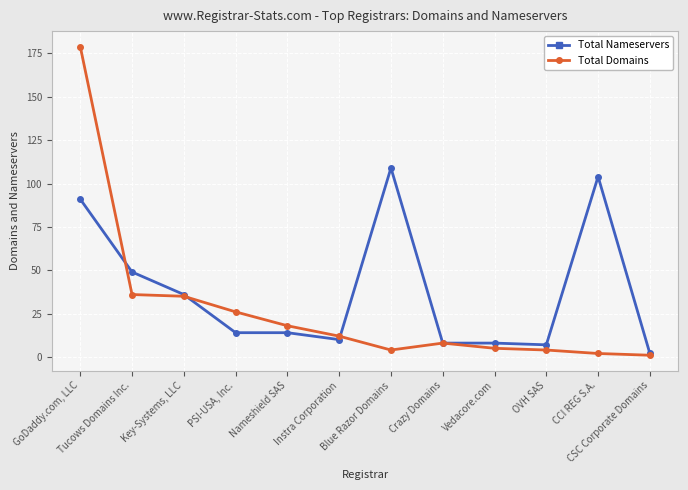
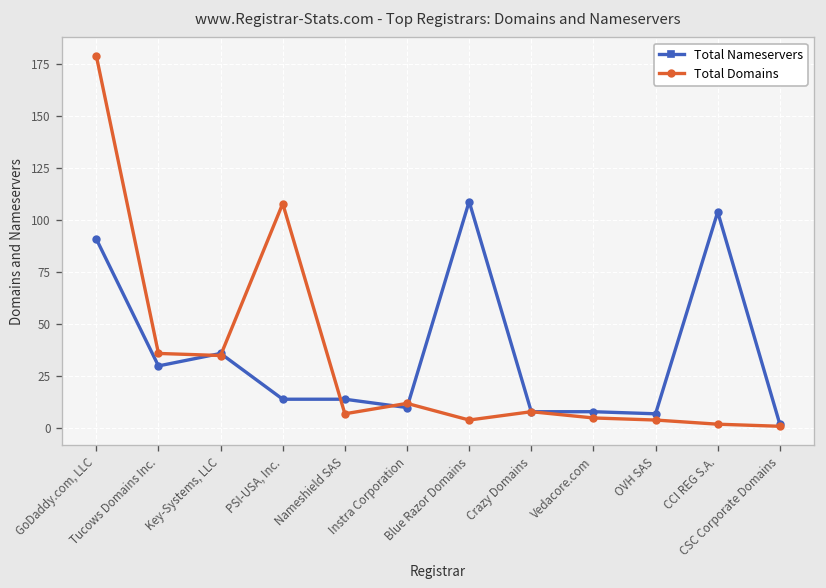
  {
    "Total Nameservers": {
      "GoDaddy.com, LLC": 91,
-     "Tucows Domains Inc.": 49,
+     "Tucows Domains Inc.": 30,
      "PSI-USA, Inc.": 14,
      "Nameshield SAS": 14,
      "Instra Corporation": 10,
      "Blue Razor Domains": 109,
      "Vedacore.com": 8,
      "OVH SAS": 7,
      "CCI REG S.A.": 104
    },
    "Total Domains": {
      "GoDaddy.com, LLC": 179,
      "Tucows Domains Inc.": 36,
-     "PSI-USA, Inc.": 26,
-     "Nameshield SAS": 18,
+     "PSI-USA, Inc.": 108,
+     "Nameshield SAS": 7,
      "Instra Corporation": 12,
      "Blue Razor Domains": 4,
      "Vedacore.com": 5,
      "OVH SAS": 4,
      "CCI REG S.A.": 2
    }
  }
